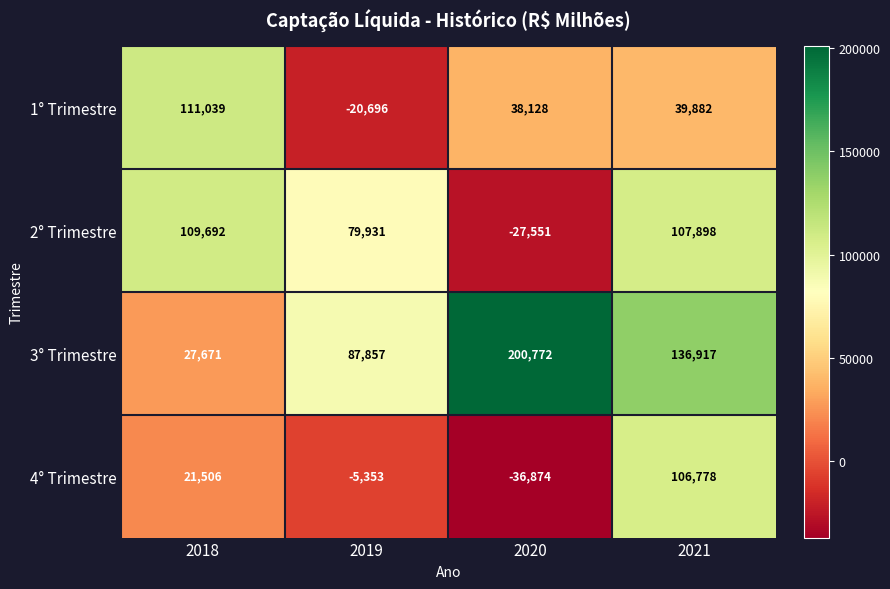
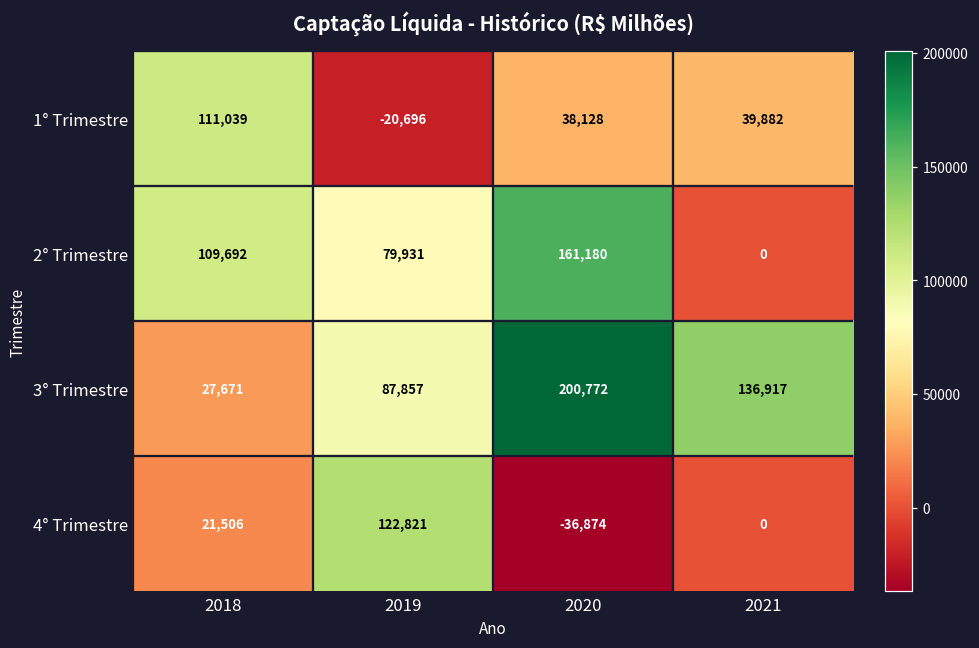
  {
    "1° Trimestre": {
      "2018": "111,039",
      "2019": "-20,696",
      "2020": "38,128",
      "2021": "39,882"
    },
    "2° Trimestre": {
      "2018": "109,692",
      "2019": "79,931",
-     "2020": "-27,551",
-     "2021": "107,898"
+     "2020": "161,180",
+     "2021": "0"
    },
    "3° Trimestre": {
      "2018": "27,671",
      "2019": "87,857",
      "2020": "200,772",
      "2021": "136,917"
    },
    "4° Trimestre": {
      "2018": "21,506",
-     "2019": "-5,353",
+     "2019": "122,821",
      "2020": "-36,874",
-     "2021": "106,778"
+     "2021": "0"
    }
  }
